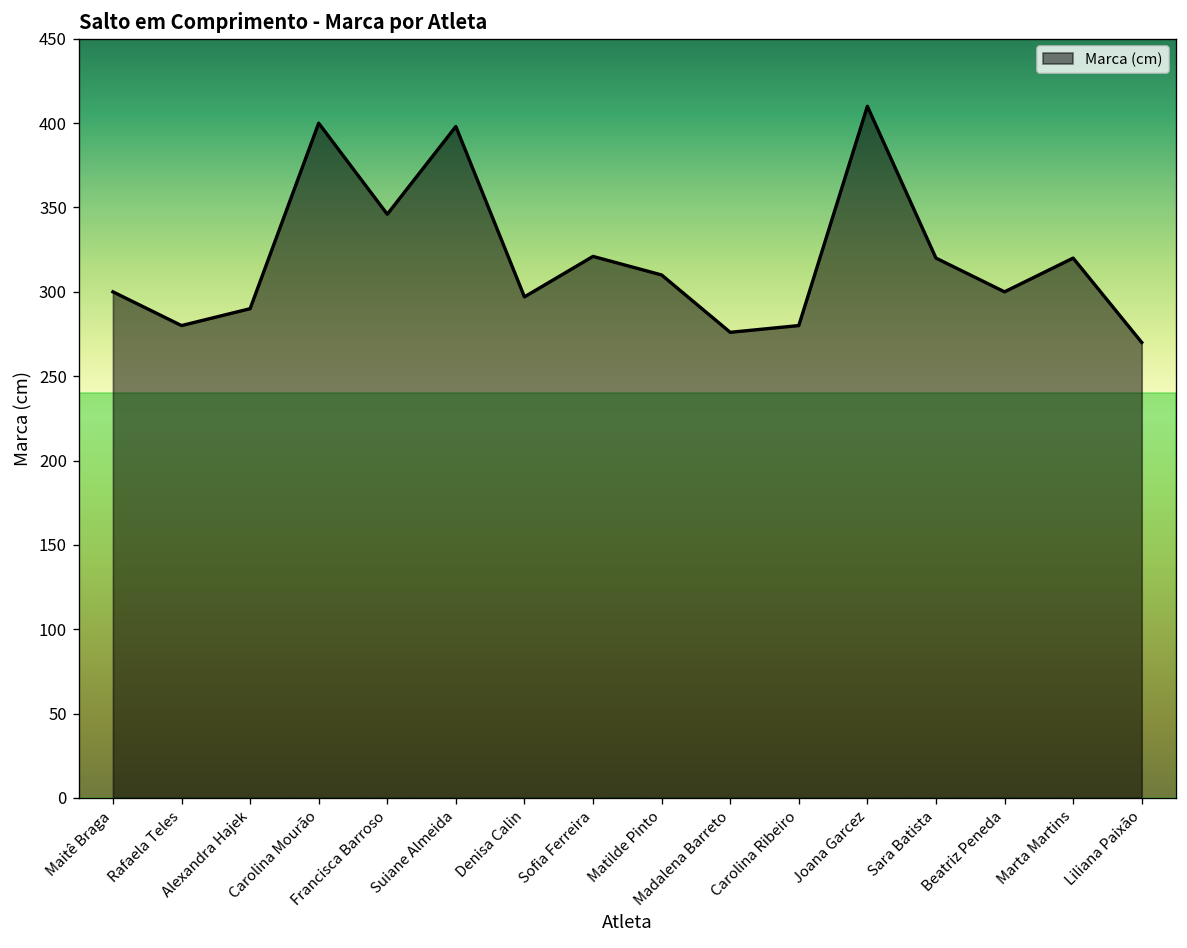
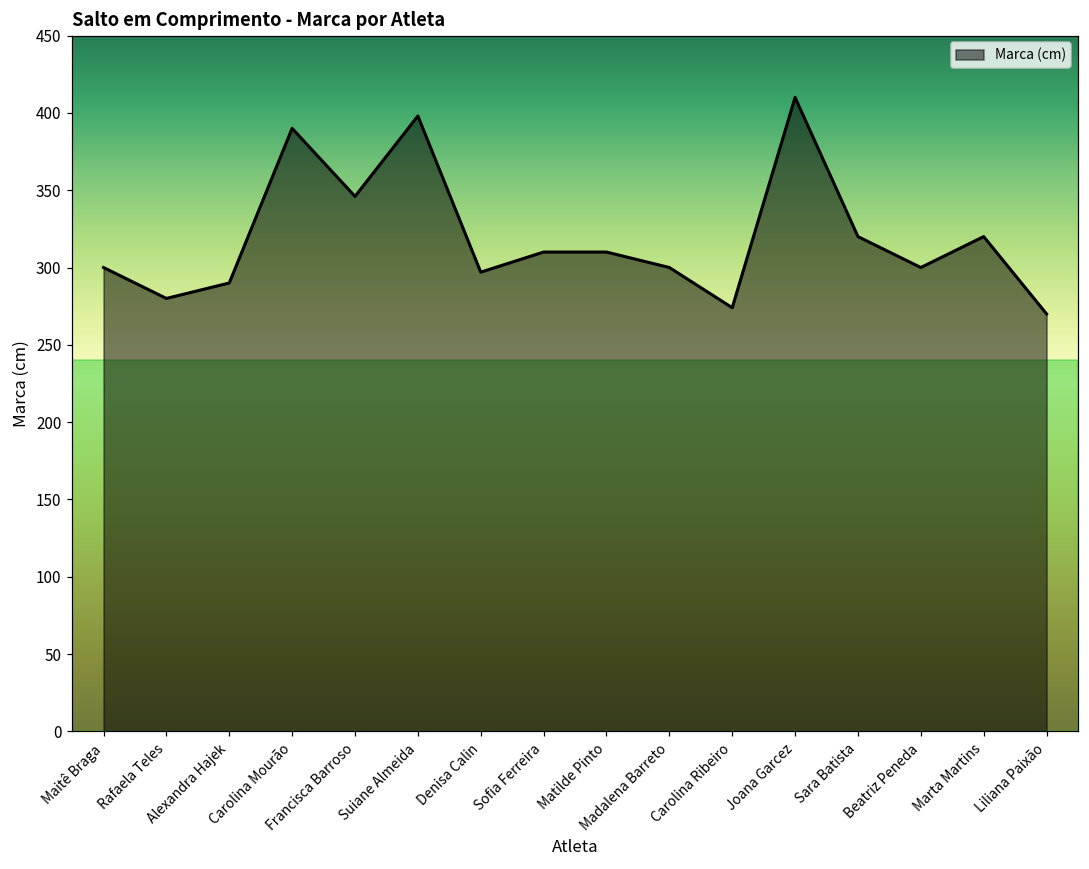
  {
    "Maitê Braga": 300,
    "Rafaela Teles": 280,
    "Alexandra Hajek": 290,
-   "Carolina Mourão": 400,
+   "Carolina Mourão": 390,
    "Francisca Barroso": 346,
    "Suiane Almeida": 398,
    "Denisa Calin": 297,
-   "Sofia Ferreira": 321,
+   "Sofia Ferreira": 310,
    "Matilde Pinto": 310,
-   "Madalena Barreto": 276,
-   "Carolina Ribeiro": 280,
+   "Madalena Barreto": 300,
+   "Carolina Ribeiro": 274,
    "Joana Garcez": 410,
    "Sara Batista": 320,
    "Beatriz Peneda": 300,
    "Marta Martins": 320,
    "Liliana Paixão": 270
  }
